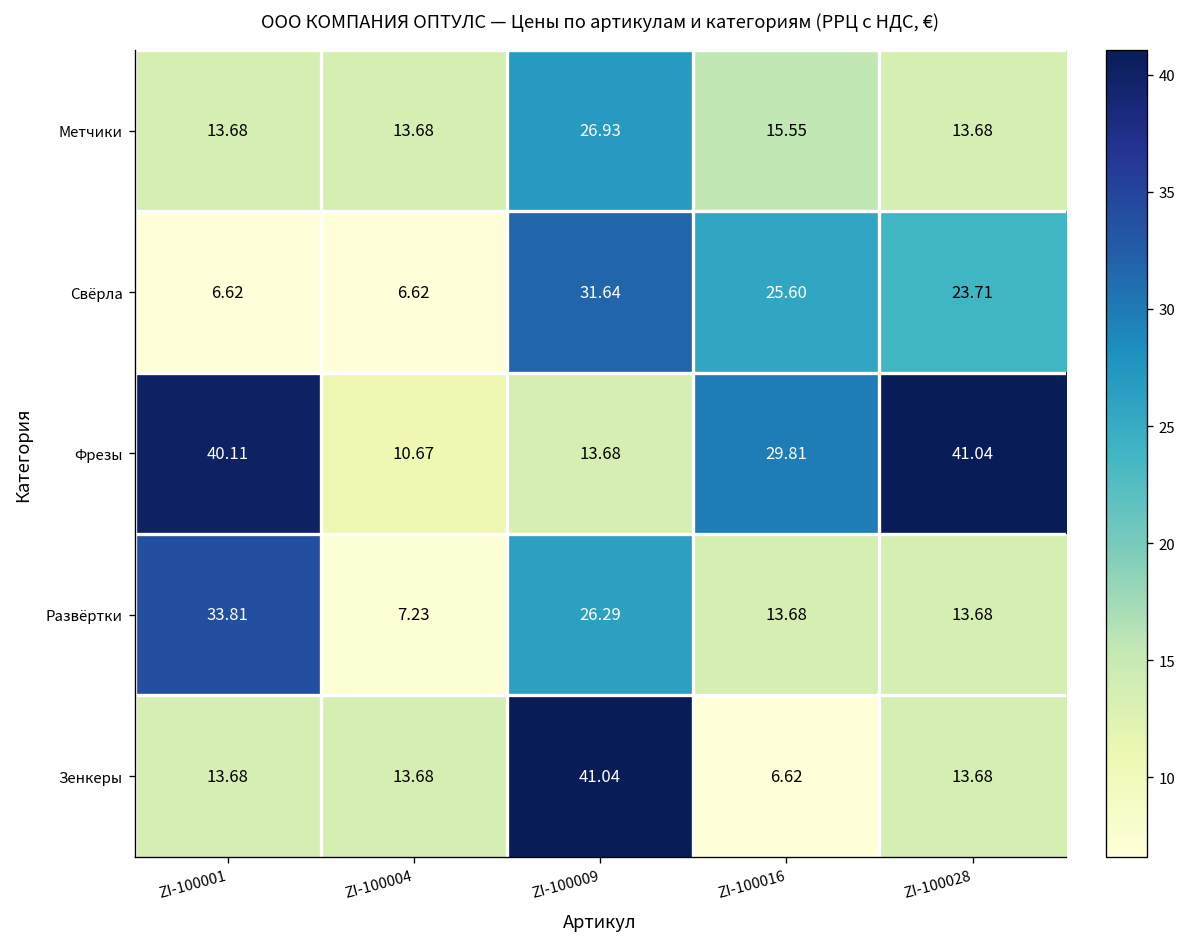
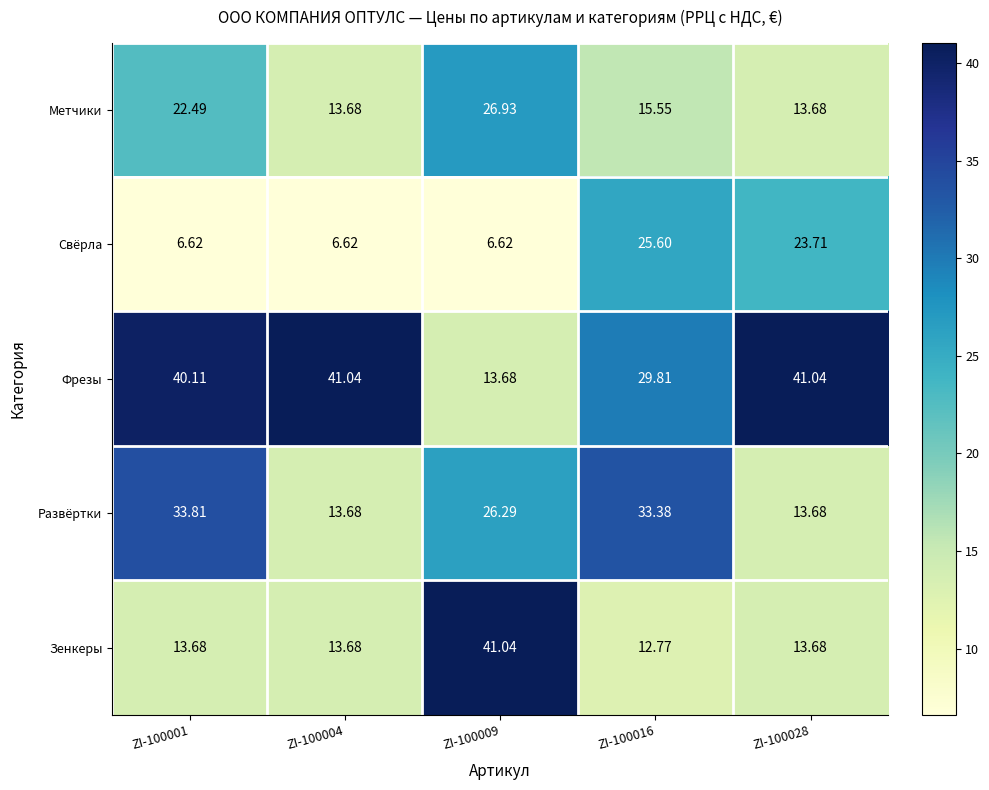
  {
    "Метчики": {
-     "ZI-100001": 13.68,
+     "ZI-100001": 22.49,
      "ZI-100004": 13.68,
      "ZI-100009": 26.93,
      "ZI-100016": 15.55,
      "ZI-100028": 13.68
    },
    "Свёрла": {
      "ZI-100001": 6.62,
      "ZI-100004": 6.62,
-     "ZI-100009": 31.64,
+     "ZI-100009": 6.62,
      "ZI-100016": 25.60,
      "ZI-100028": 23.71
    },
    "Фрезы": {
      "ZI-100001": 40.11,
-     "ZI-100004": 10.67,
+     "ZI-100004": 41.04,
      "ZI-100009": 13.68,
      "ZI-100016": 29.81,
      "ZI-100028": 41.04
    },
    "Развёртки": {
      "ZI-100001": 33.81,
-     "ZI-100004": 7.23,
+     "ZI-100004": 13.68,
      "ZI-100009": 26.29,
-     "ZI-100016": 13.68,
+     "ZI-100016": 33.38,
      "ZI-100028": 13.68
    },
    "Зенкеры": {
      "ZI-100001": 13.68,
      "ZI-100004": 13.68,
      "ZI-100009": 41.04,
-     "ZI-100016": 6.62,
+     "ZI-100016": 12.77,
      "ZI-100028": 13.68
    }
  }
